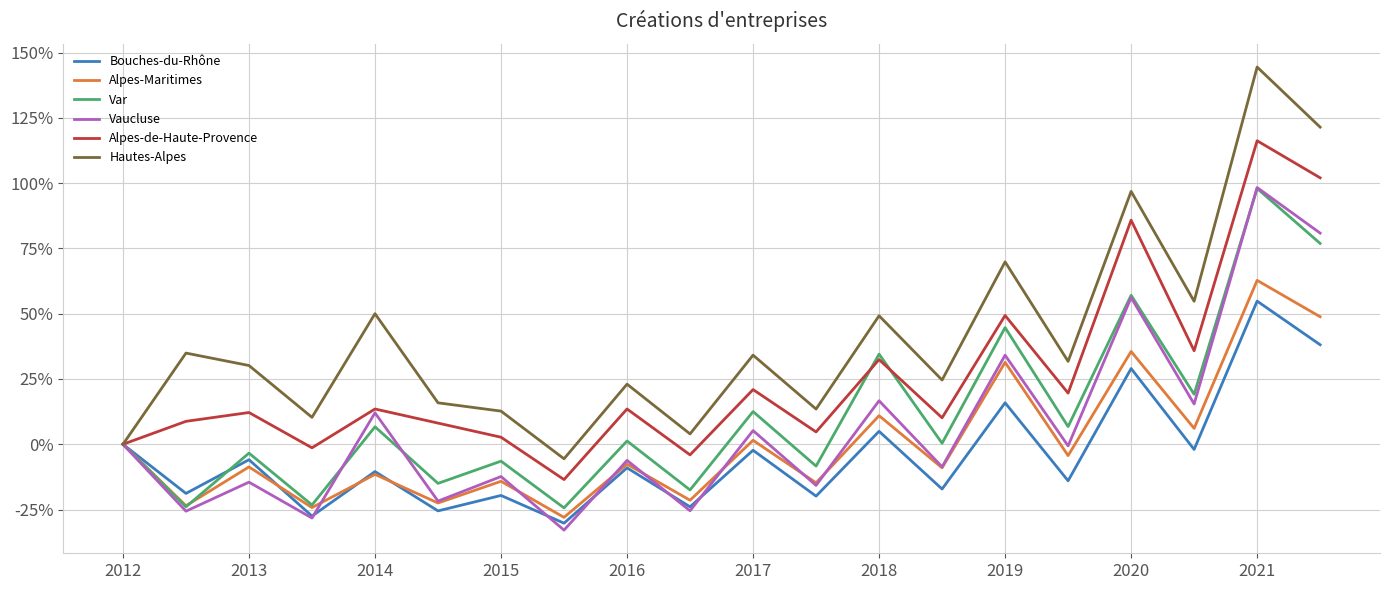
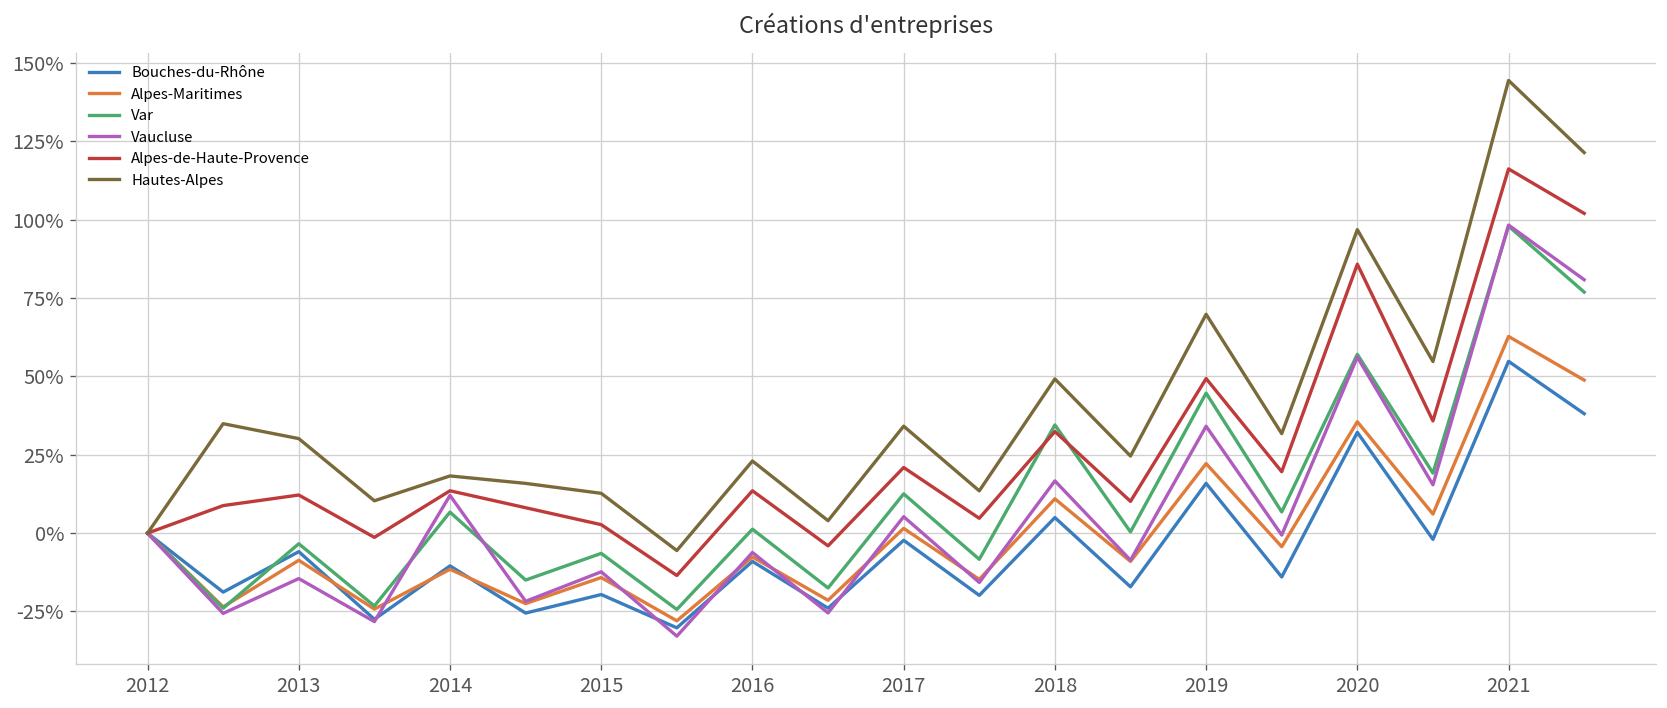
  {
    "Bouches-du-Rhône": {
      "2013": "-6%",
      "2014": "-10%",
      "2015": "-20%",
      "2016": "-9%",
      "2017": "-2%",
      "2018": "5%",
      "2019": "16%",
-     "2020": "29%",
+     "2020": "32%",
      "2021": "55%"
    },
    "Alpes-Maritimes": {
      "2013": "-9%",
      "2014": "-12%",
      "2015": "-14%",
      "2016": "-8%",
      "2017": "2%",
      "2018": "11%",
-     "2019": "31%",
+     "2019": "22%",
      "2020": "36%",
      "2021": "63%"
    },
    "Var": {
      "2013": "-3%",
      "2014": "7%",
      "2015": "-6%",
      "2016": "1%",
      "2017": "13%",
      "2018": "35%",
      "2019": "45%"
    },
    "Vaucluse": {
      "2013": "-15%",
      "2014": "12%",
      "2015": "-12%",
      "2016": "-6%",
      "2017": "5%",
      "2018": "17%",
      "2019": "34%"
    },
    "Alpes-de-Haute-Provence": {
      "2013": "12%",
      "2014": "14%",
      "2015": "3%",
      "2016": "14%",
      "2017": "21%",
      "2018": "32%",
      "2019": "49%",
      "2020": "86%",
      "2021": "116%"
    },
    "Hautes-Alpes": {
      "2013": "30%",
-     "2014": "50%",
+     "2014": "18%",
      "2015": "13%",
      "2016": "23%",
      "2017": "34%",
      "2018": "49%",
      "2019": "70%",
      "2020": "97%",
      "2021": "144%"
    }
  }
